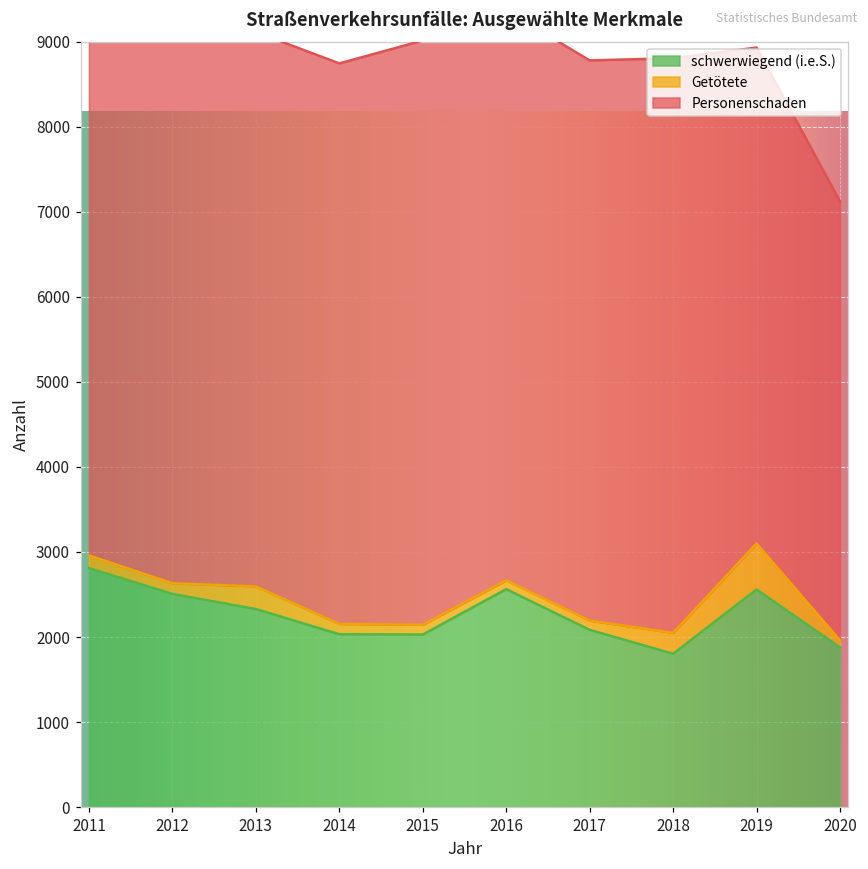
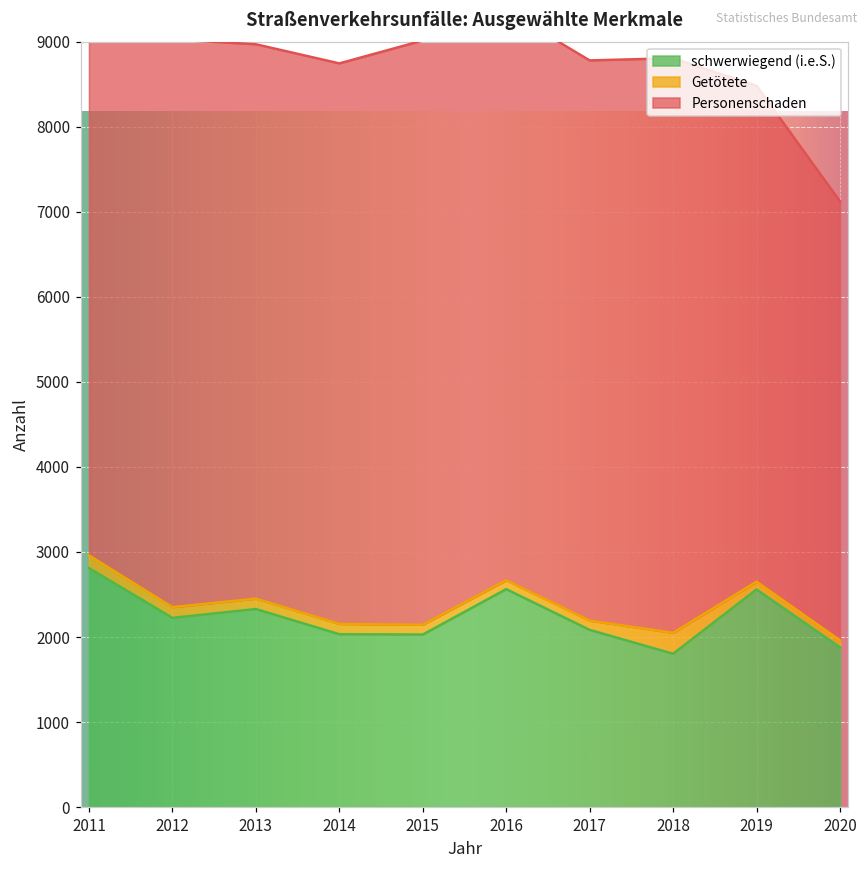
  {
    "schwerwiegend (i.e.S.)": {
      "2011": 2800,
-     "2012": 2500,
+     "2012": 2200,
      "2013": 2300,
      "2014": 2000,
      "2015": 2000,
      "2016": 2600,
      "2017": 2100,
      "2018": 1800,
      "2019": 2600,
      "2020": 1900
    },
    "Getötete": {
      "2011": 200,
      "2012": 100,
-     "2013": 300,
+     "2013": 100,
      "2014": 100,
      "2015": 100,
      "2016": 100,
      "2017": 100,
      "2018": 200,
-     "2019": 500,
+     "2019": 100,
      "2020": 100
    },
    "Personenschaden": {
      "2014": 6600,
      "2015": 6900,
      "2017": 6600,
      "2020": 5200
    }
  }
